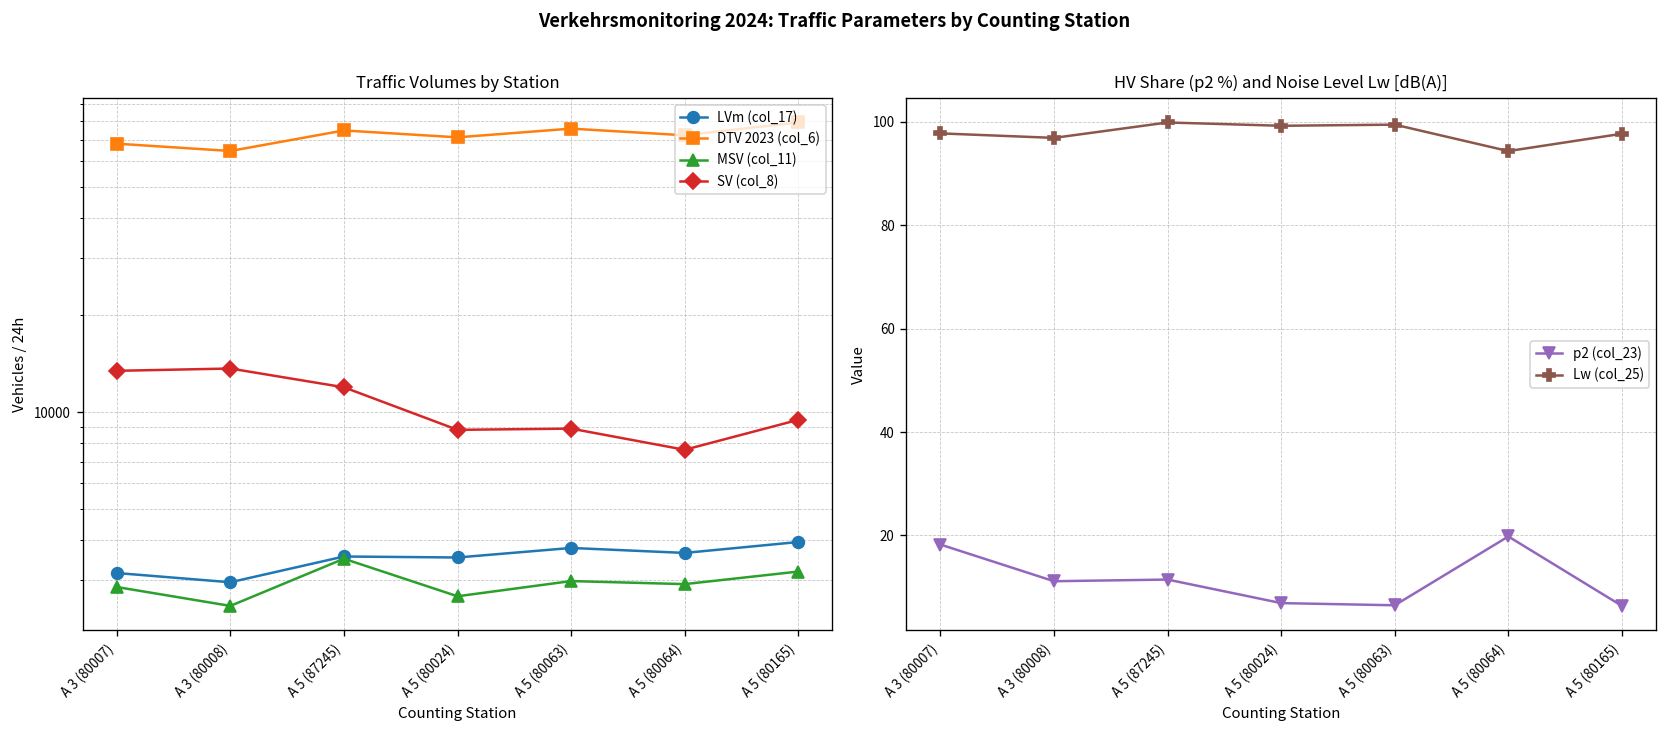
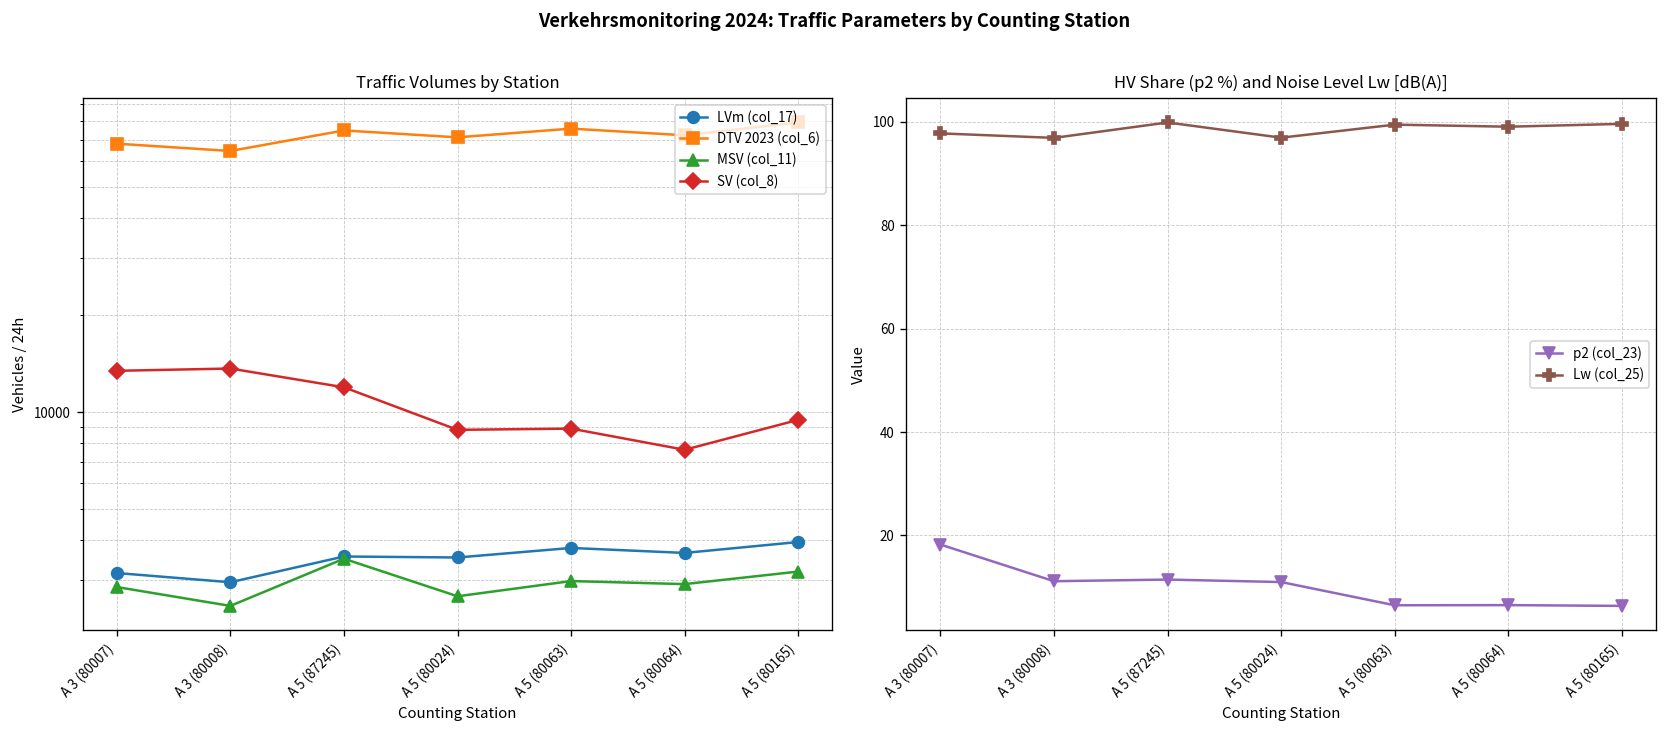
  {
    "HV Share (p2 %) and Noise Level Lw [dB(A)]": {
      "p2 (col_23)": {
        "A 3 (80007)": 18,
        "A 3 (80008)": 11,
        "A 5 (87245)": 11,
-       "A 5 (80024)": 7,
+       "A 5 (80024)": 11,
        "A 5 (80063)": 7,
-       "A 5 (80064)": 20,
+       "A 5 (80064)": 7,
        "A 5 (80165)": 6
      },
      "Lw (col_25)": {
        "A 3 (80007)": 98,
        "A 3 (80008)": 97,
        "A 5 (87245)": 100,
-       "A 5 (80024)": 99,
+       "A 5 (80024)": 97,
        "A 5 (80063)": 99,
-       "A 5 (80064)": 94,
-       "A 5 (80165)": 98
+       "A 5 (80064)": 99,
+       "A 5 (80165)": 100
      }
    }
  }
